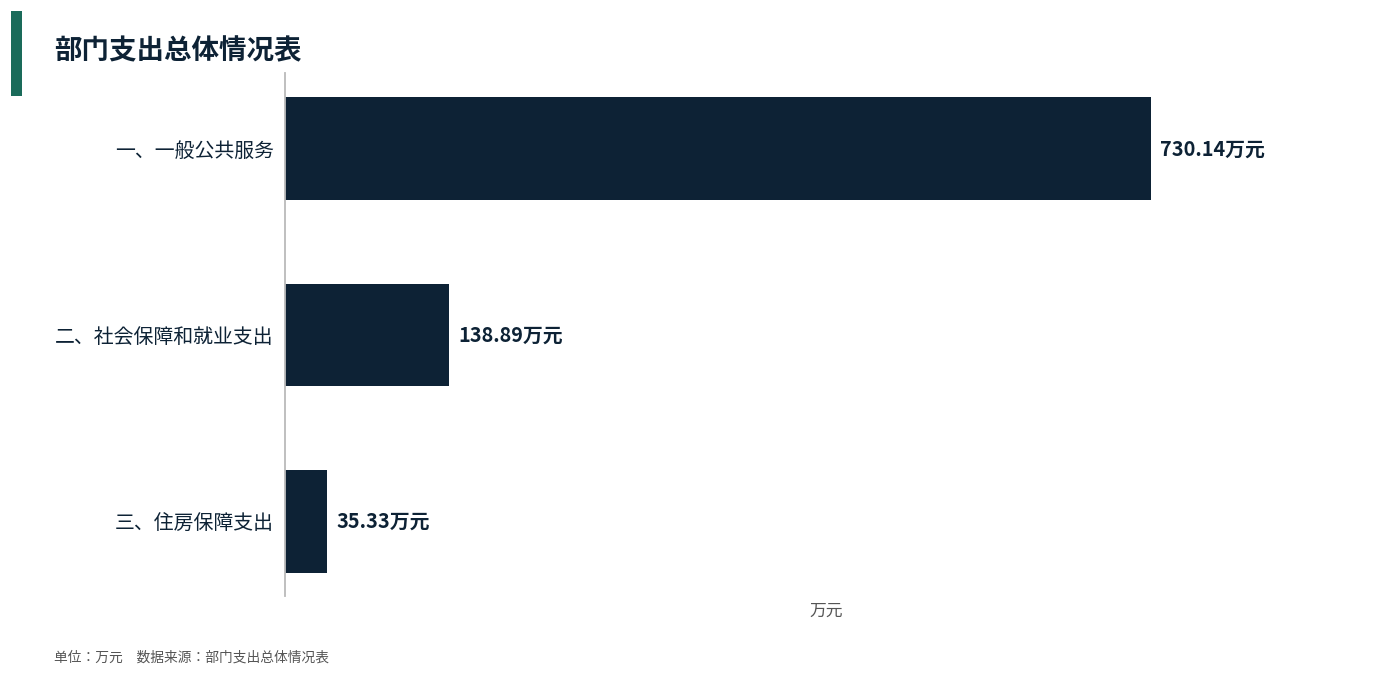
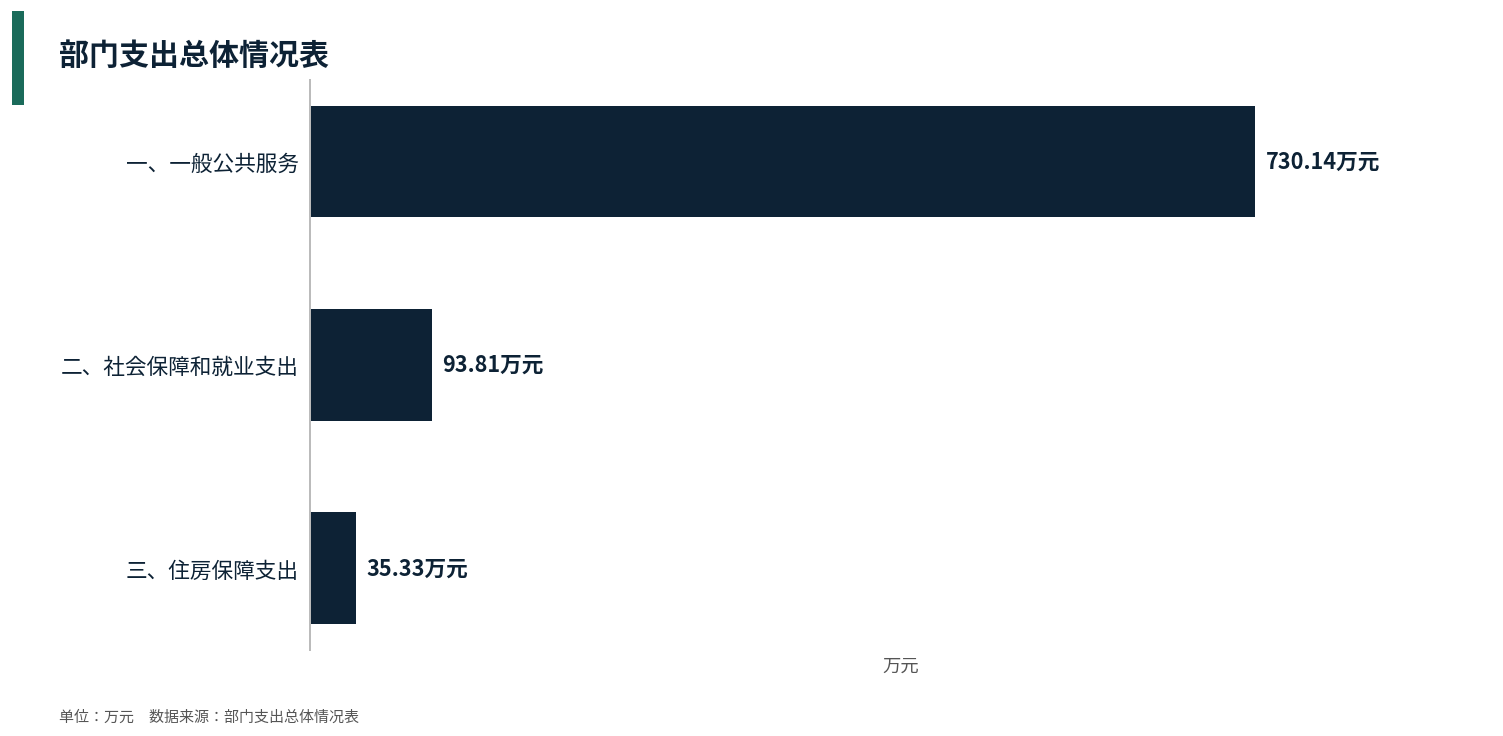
  {
    "一、一般公共服务": 730.14,
-   "二、社会保障和就业支出": 138.89,
+   "二、社会保障和就业支出": 93.81,
    "三、住房保障支出": 35.33
  }
